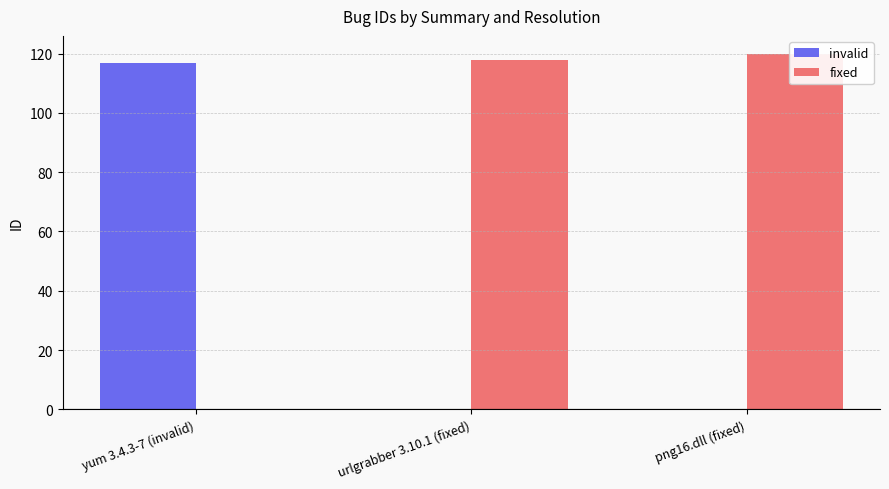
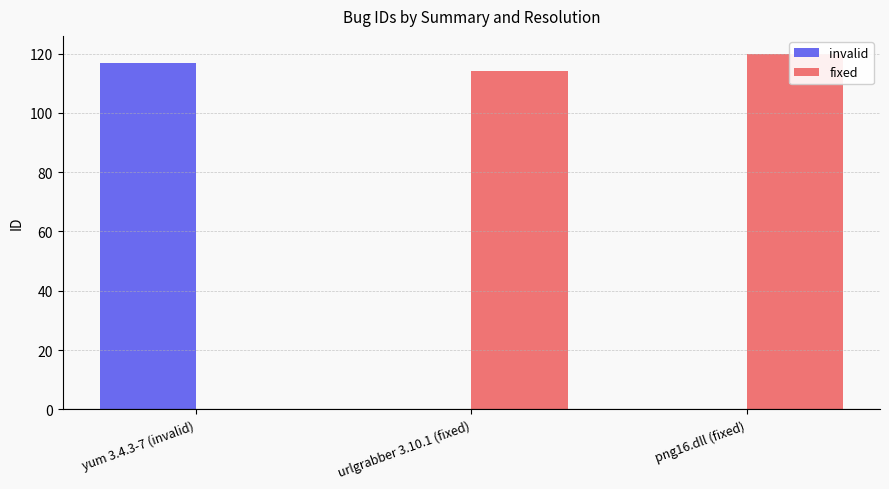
  {
    "invalid": {
      "yum 3.4.3-7 (invalid)": 117,
      "urlgrabber 3.10.1 (fixed)": 0,
      "png16.dll (fixed)": 0
    },
    "fixed": {
      "yum 3.4.3-7 (invalid)": 0,
-     "urlgrabber 3.10.1 (fixed)": 118
+     "urlgrabber 3.10.1 (fixed)": 114
    }
  }
